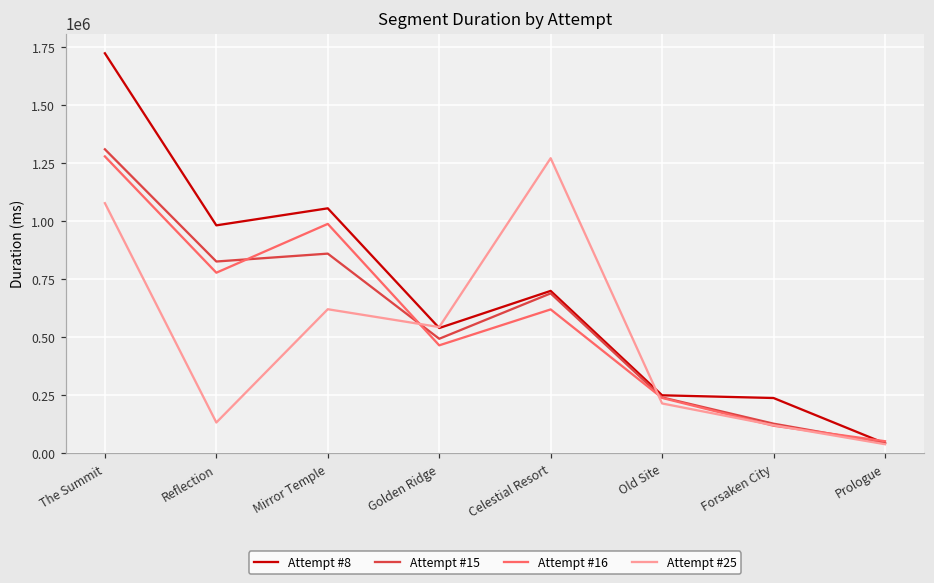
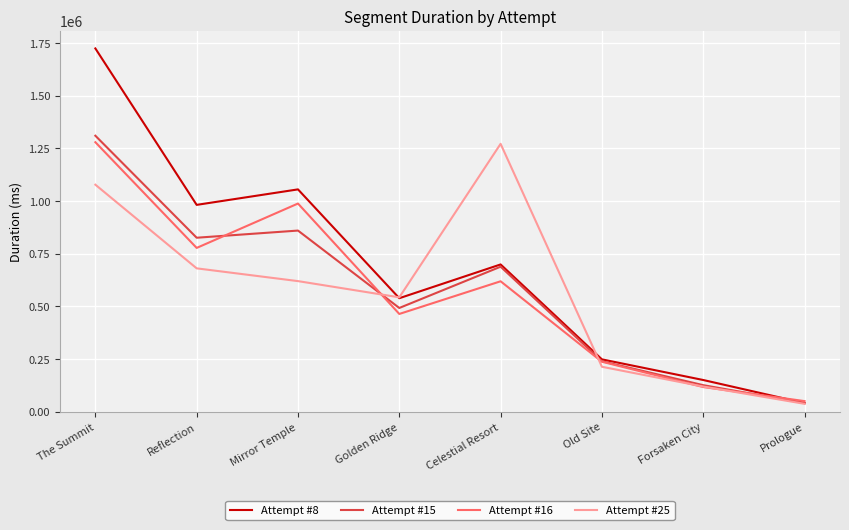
  {
    "Attempt #8": {
      "The Summit": 1720000,
      "Reflection": 980000,
      "Mirror Temple": 1060000,
-     "Forsaken City": 240000
+     "Forsaken City": 150000
    },
    "Attempt #25": {
      "The Summit": 1080000,
-     "Reflection": 130000,
+     "Reflection": 680000,
      "Mirror Temple": 620000,
      "Celestial Resort": 1270000,
      "Old Site": 210000
    }
  }
